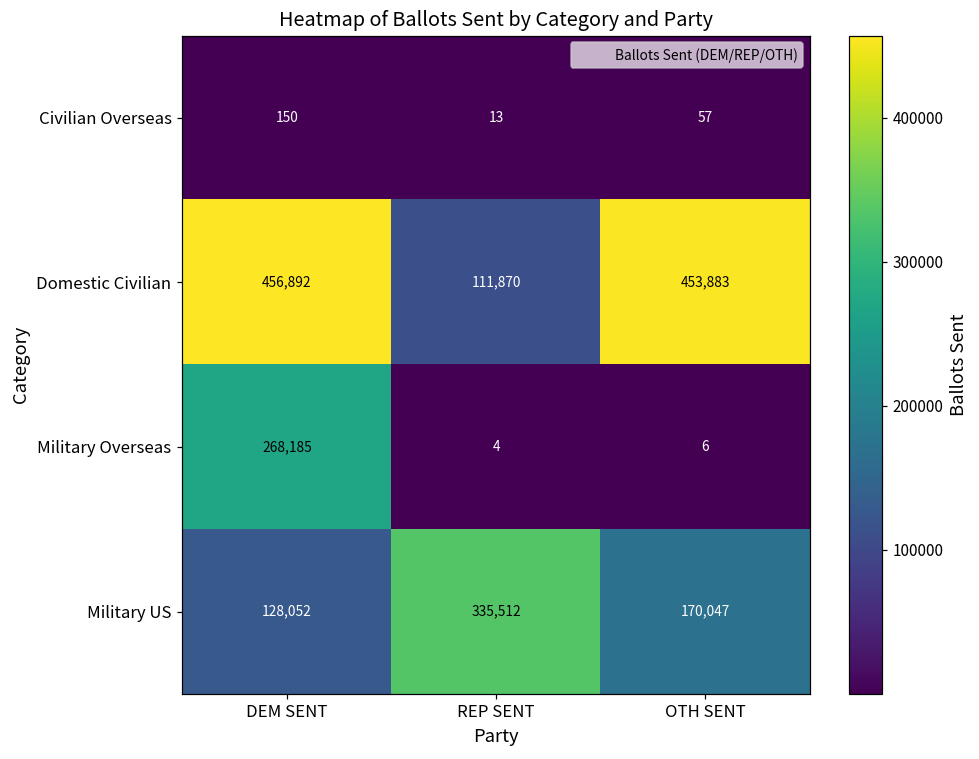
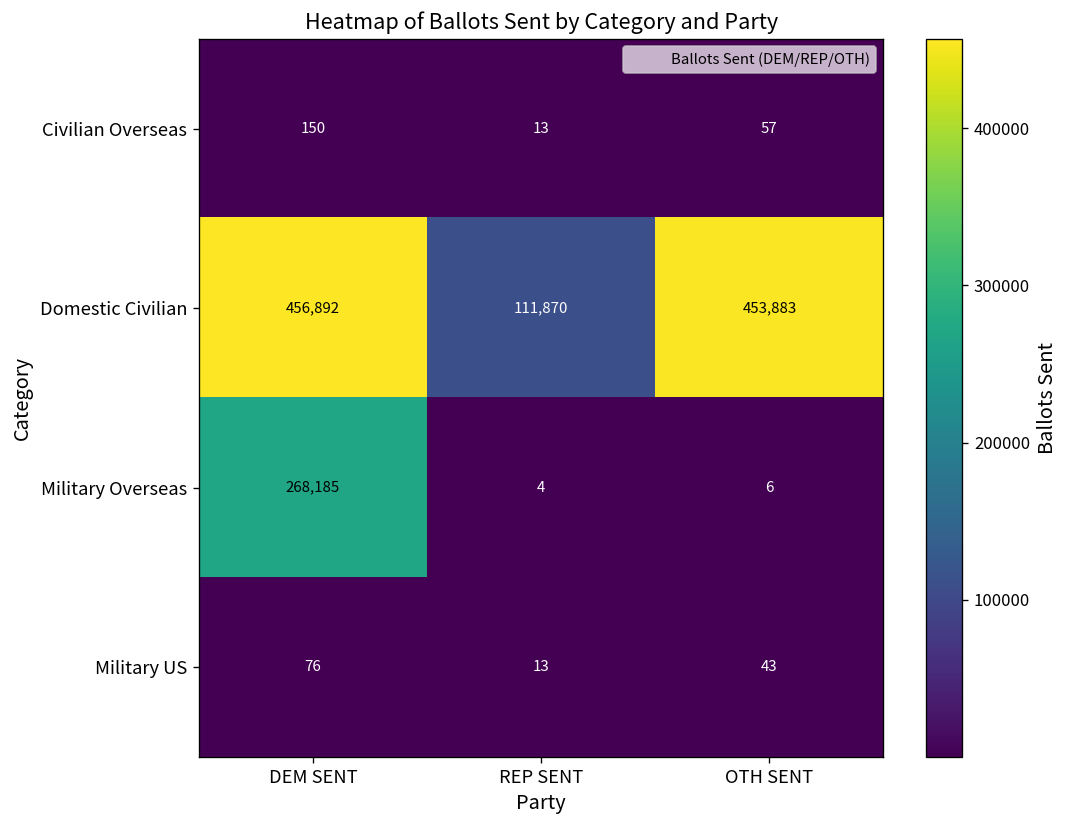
  {
    "Civilian Overseas": {
      "DEM SENT": "150",
      "REP SENT": "13",
      "OTH SENT": "57"
    },
    "Domestic Civilian": {
      "DEM SENT": "456,892",
      "REP SENT": "111,870",
      "OTH SENT": "453,883"
    },
    "Military Overseas": {
      "DEM SENT": "268,185",
      "REP SENT": "4",
      "OTH SENT": "6"
    },
    "Military US": {
-     "DEM SENT": "128,052",
-     "REP SENT": "335,512",
-     "OTH SENT": "170,047"
+     "DEM SENT": "76",
+     "REP SENT": "13",
+     "OTH SENT": "43"
    }
  }
